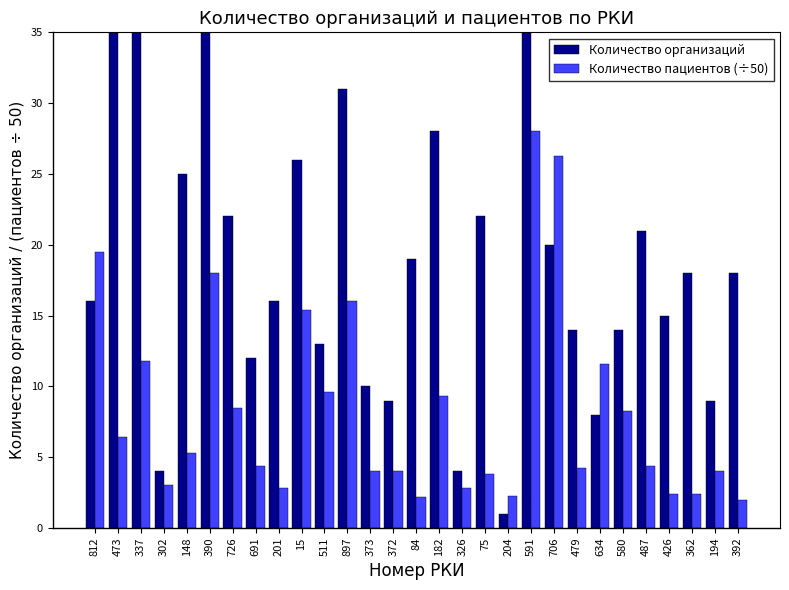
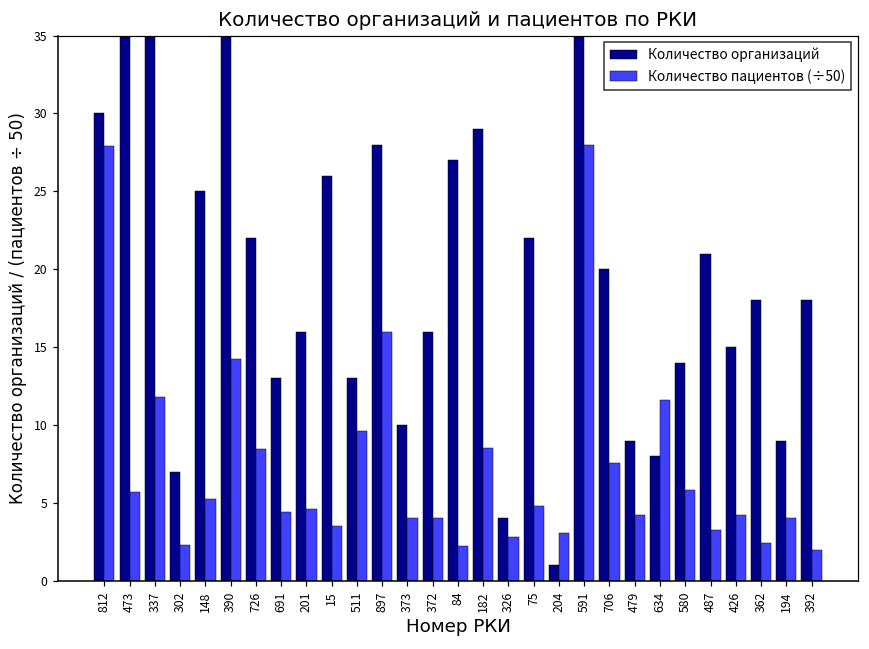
  {
    "Количество организаций": {
-     "812": 16,
-     "302": 4,
+     "812": 30,
+     "302": 7,
      "148": 25,
      "726": 22,
-     "691": 12,
+     "691": 13,
      "201": 16,
      "15": 26,
      "511": 13,
-     "897": 31,
+     "897": 28,
      "373": 10,
-     "372": 9,
-     "84": 19,
-     "182": 28,
+     "372": 16,
+     "84": 27,
+     "182": 29,
      "326": 4,
      "75": 22,
      "204": 1,
      "706": 20,
-     "479": 14,
+     "479": 9,
      "634": 8,
      "580": 14,
      "487": 21,
      "426": 15,
      "362": 18,
      "194": 9,
      "392": 18
    },
    "Количество пациентов (÷50)": {
-     "812": 19.5,
-     "473": 6.4,
+     "812": 27.9,
+     "473": 5.7,
      "337": 11.8,
-     "302": 3.0,
+     "302": 2.3,
      "148": 5.3,
-     "390": 18.0,
+     "390": 14.2,
      "726": 8.5,
      "691": 4.4,
-     "201": 2.8,
-     "15": 15.4,
+     "201": 4.6,
+     "15": 3.5,
      "511": 9.6,
      "897": 16.0,
      "373": 4.0,
      "372": 4.0,
      "84": 2.2,
-     "182": 9.3,
+     "182": 8.5,
      "326": 2.8,
-     "75": 3.8,
-     "204": 2.3,
+     "75": 4.8,
+     "204": 3.1,
      "591": 28.0,
-     "706": 26.3,
+     "706": 7.6,
      "479": 4.2,
      "634": 11.6,
-     "580": 8.2,
-     "487": 4.4,
-     "426": 2.4,
+     "580": 5.8,
+     "487": 3.2,
+     "426": 4.2,
      "362": 2.4,
      "194": 4.0,
      "392": 2.0
    }
  }
